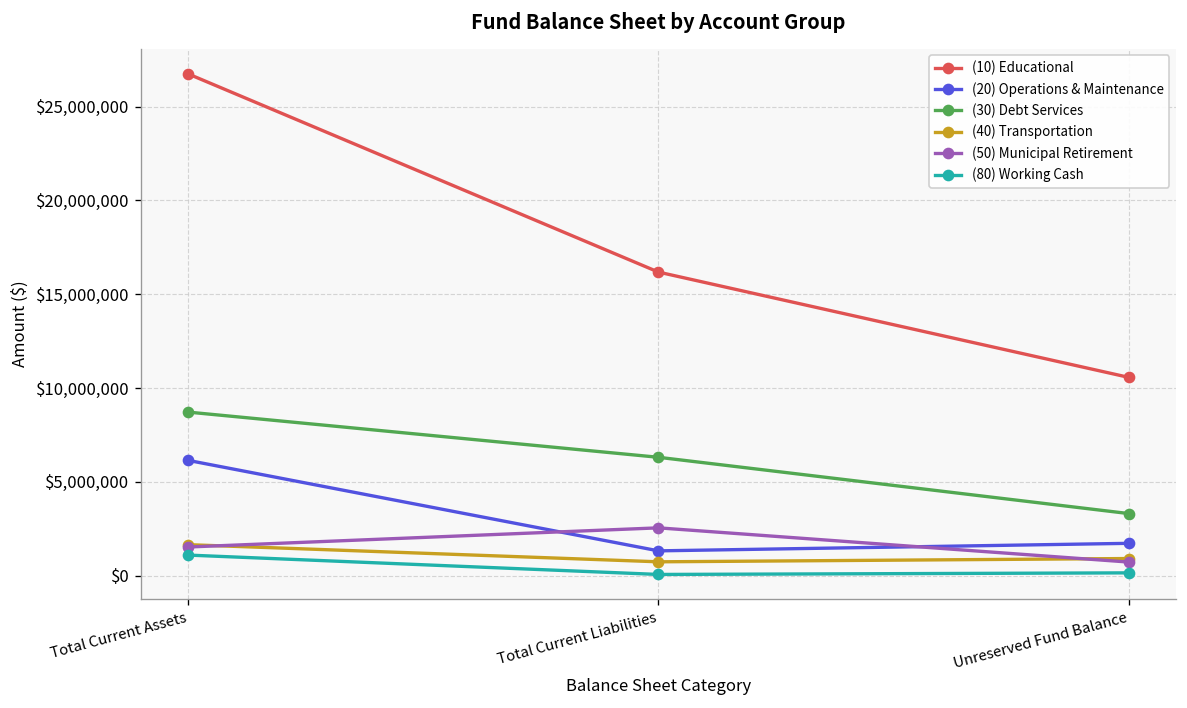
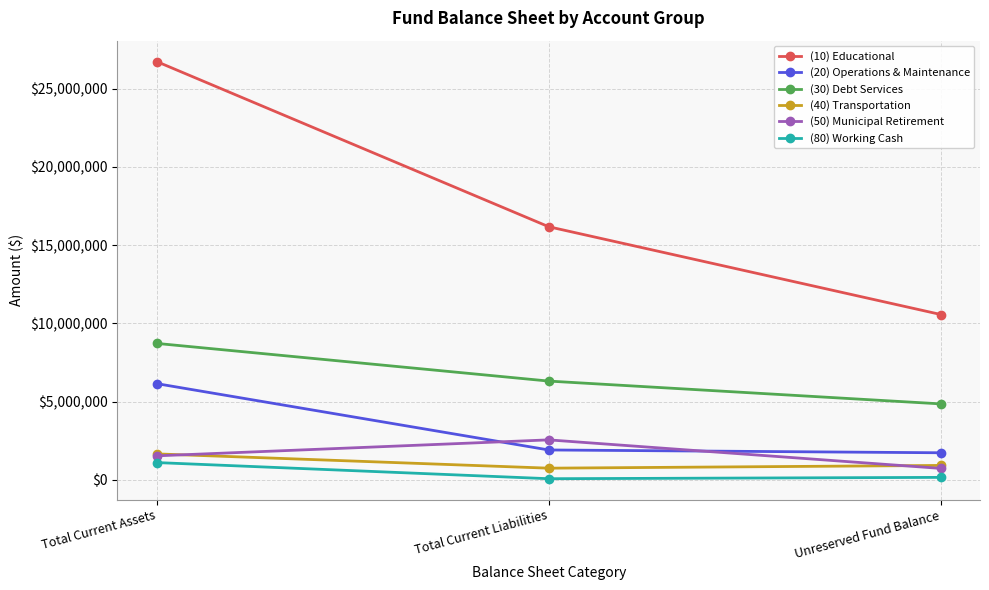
  {
    "(10) Educational": {
      "Total Current Assets": "$26,700,000",
      "Total Current Liabilities": "$16,200,000",
      "Unreserved Fund Balance": "$10,600,000"
    },
    "(20) Operations & Maintenance": {
      "Total Current Assets": "$6,100,000",
-     "Total Current Liabilities": "$1,300,000",
+     "Total Current Liabilities": "$1,900,000",
      "Unreserved Fund Balance": "$1,700,000"
    },
    "(30) Debt Services": {
      "Total Current Assets": "$8,700,000",
      "Total Current Liabilities": "$6,300,000",
-     "Unreserved Fund Balance": "$3,300,000"
+     "Unreserved Fund Balance": "$4,900,000"
    },
    "(40) Transportation": {
      "Total Current Liabilities": "$700,000",
      "Unreserved Fund Balance": "$900,000"
    },
    "(50) Municipal Retirement": {
      "Total Current Liabilities": "$2,500,000",
      "Unreserved Fund Balance": "$700,000"
    },
    "(80) Working Cash": {
      "Total Current Assets": "$1,100,000",
      "Total Current Liabilities": "$100,000",
      "Unreserved Fund Balance": "$100,000"
    }
  }
